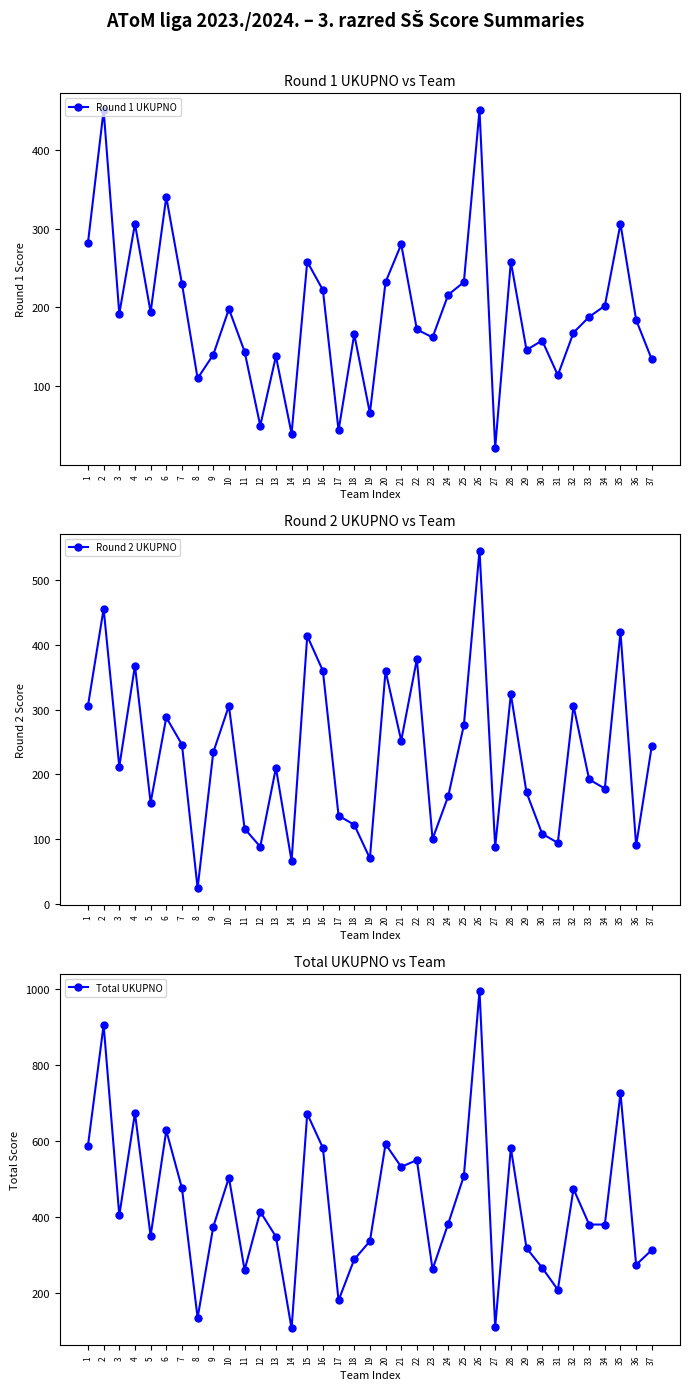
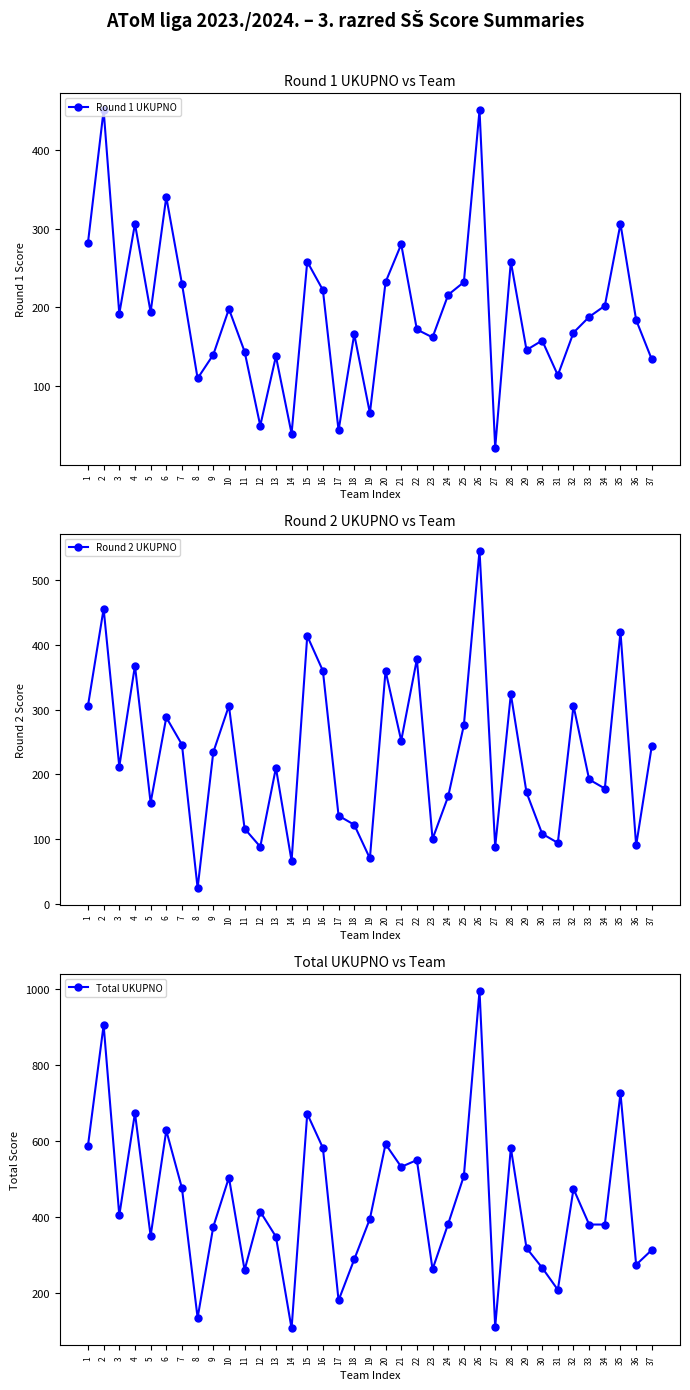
  {
    "Round 1 UKUPNO vs Team": {
      "1": 280,
      "3": 190,
      "4": 310,
      "5": 190,
      "6": 340,
      "7": 230,
      "8": 110,
      "9": 140,
      "10": 200,
      "11": 140,
      "12": 50,
      "13": 140,
      "14": 40,
      "15": 260,
      "16": 220,
      "17": 40,
      "18": 170,
      "19": 70,
      "20": 230,
      "21": 280,
      "22": 170,
      "23": 160,
      "24": 220,
      "25": 230,
      "26": 450,
      "27": 20,
      "28": 260,
      "29": 150,
      "30": 160,
      "31": 110,
      "32": 170,
      "33": 190,
      "34": 200,
      "35": 310,
      "36": 180,
      "37": 130
    },
    "Round 2 UKUPNO vs Team": {
      "1": 310,
      "2": 460,
      "3": 210,
      "4": 370,
      "5": 160,
      "6": 290,
      "7": 250,
      "8": 20,
      "9": 230,
      "10": 310,
      "11": 120,
      "12": 90,
      "13": 210,
      "14": 70,
      "15": 410,
      "16": 360,
      "17": 140,
      "18": 120,
      "19": 70,
      "20": 360,
      "21": 250,
      "22": 380,
      "23": 100,
      "24": 170,
      "25": 280,
      "26": 550,
      "27": 90,
      "28": 320,
      "29": 170,
      "30": 110,
      "31": 90,
      "32": 310,
      "33": 190,
      "34": 180,
      "35": 420,
      "36": 90,
      "37": 240
    },
    "Total UKUPNO vs Team": {
      "1": 590,
      "2": 910,
      "3": 400,
      "4": 670,
      "5": 350,
      "6": 630,
      "7": 480,
      "8": 130,
      "9": 370,
      "10": 500,
      "11": 260,
      "12": 410,
      "13": 350,
      "14": 110,
      "15": 670,
      "16": 580,
      "17": 180,
      "18": 290,
-     "19": 340,
+     "19": 400,
      "20": 590,
      "21": 530,
      "22": 550,
      "23": 260,
      "24": 380,
      "25": 510,
      "26": 1000,
      "27": 110,
      "28": 580,
      "29": 320,
      "30": 270,
      "31": 210,
      "32": 470,
      "33": 380,
      "34": 380,
      "35": 730,
      "36": 270,
      "37": 310
    }
  }
